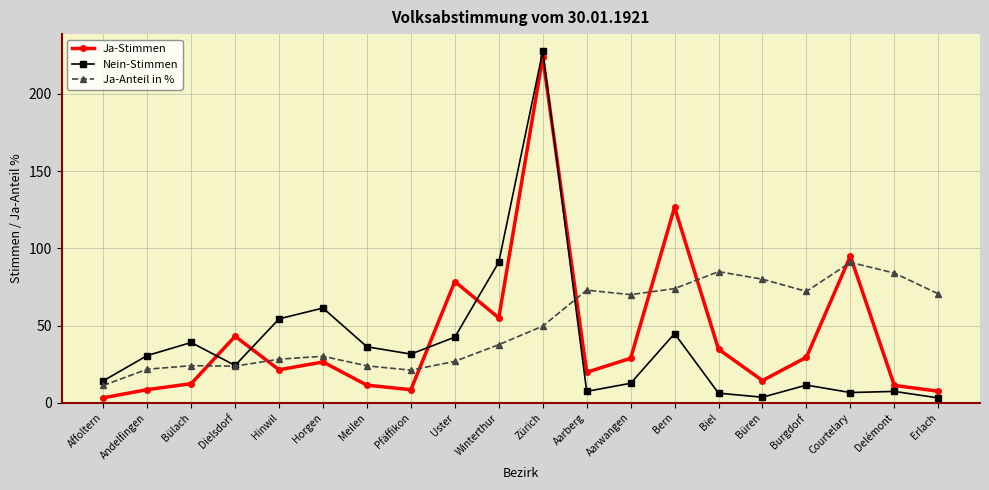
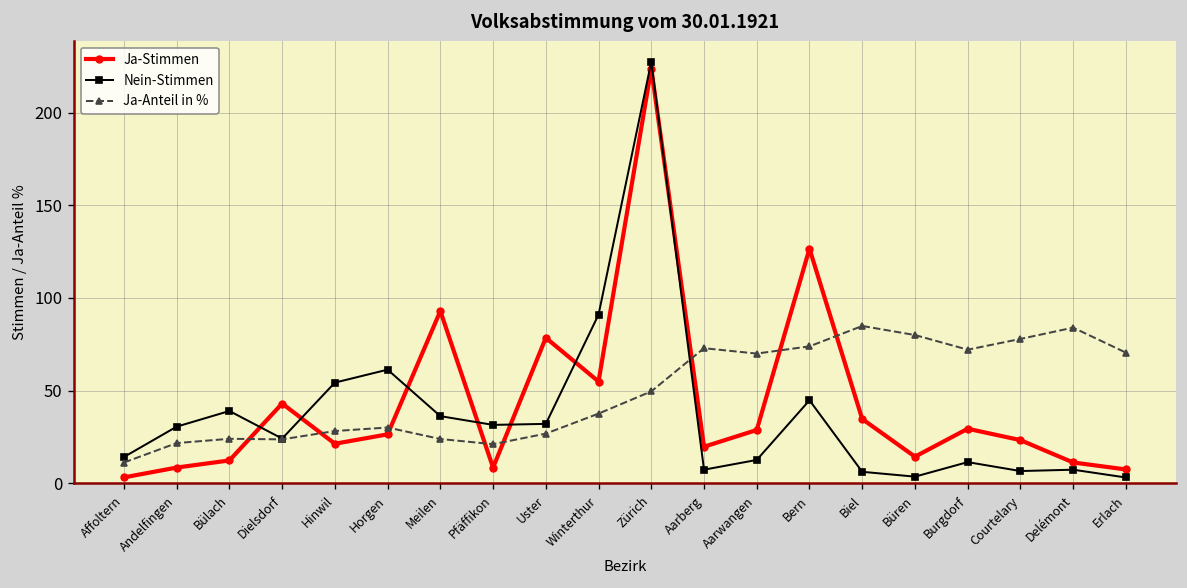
  {
    "Ja-Stimmen": {
      "Affoltern": 3,
      "Andelfingen": 8,
      "Bülach": 12,
      "Dielsdorf": 43,
      "Hinwil": 21,
      "Horgen": 26,
-     "Meilen": 11,
+     "Meilen": 93,
      "Pfäffikon": 8,
      "Uster": 79,
      "Winterthur": 55,
      "Zürich": 224,
      "Aarberg": 20,
      "Aarwangen": 29,
      "Bern": 127,
      "Biel": 35,
      "Büren": 14,
      "Burgdorf": 29,
-     "Courtelary": 95,
+     "Courtelary": 23,
      "Delémont": 11,
      "Erlach": 7
    },
    "Nein-Stimmen": {
      "Affoltern": 14,
      "Andelfingen": 31,
      "Bülach": 39,
      "Hinwil": 54,
      "Horgen": 61,
      "Meilen": 36,
      "Pfäffikon": 32,
-     "Uster": 42,
+     "Uster": 32,
      "Winterthur": 91,
      "Zürich": 228,
      "Aarberg": 7,
      "Aarwangen": 13,
      "Bern": 45,
      "Biel": 6,
      "Büren": 4,
      "Burgdorf": 11,
      "Courtelary": 7,
      "Delémont": 7,
      "Erlach": 3
    },
    "Ja-Anteil in %": {
      "Affoltern": 11,
      "Andelfingen": 22,
      "Bülach": 24,
      "Hinwil": 28,
      "Horgen": 30,
      "Meilen": 24,
      "Pfäffikon": 21,
      "Uster": 27,
      "Winterthur": 38,
      "Zürich": 50,
      "Aarberg": 73,
      "Aarwangen": 70,
      "Bern": 74,
      "Biel": 85,
      "Büren": 80,
      "Burgdorf": 72,
-     "Courtelary": 91,
+     "Courtelary": 78,
      "Delémont": 84,
      "Erlach": 71
    }
  }
